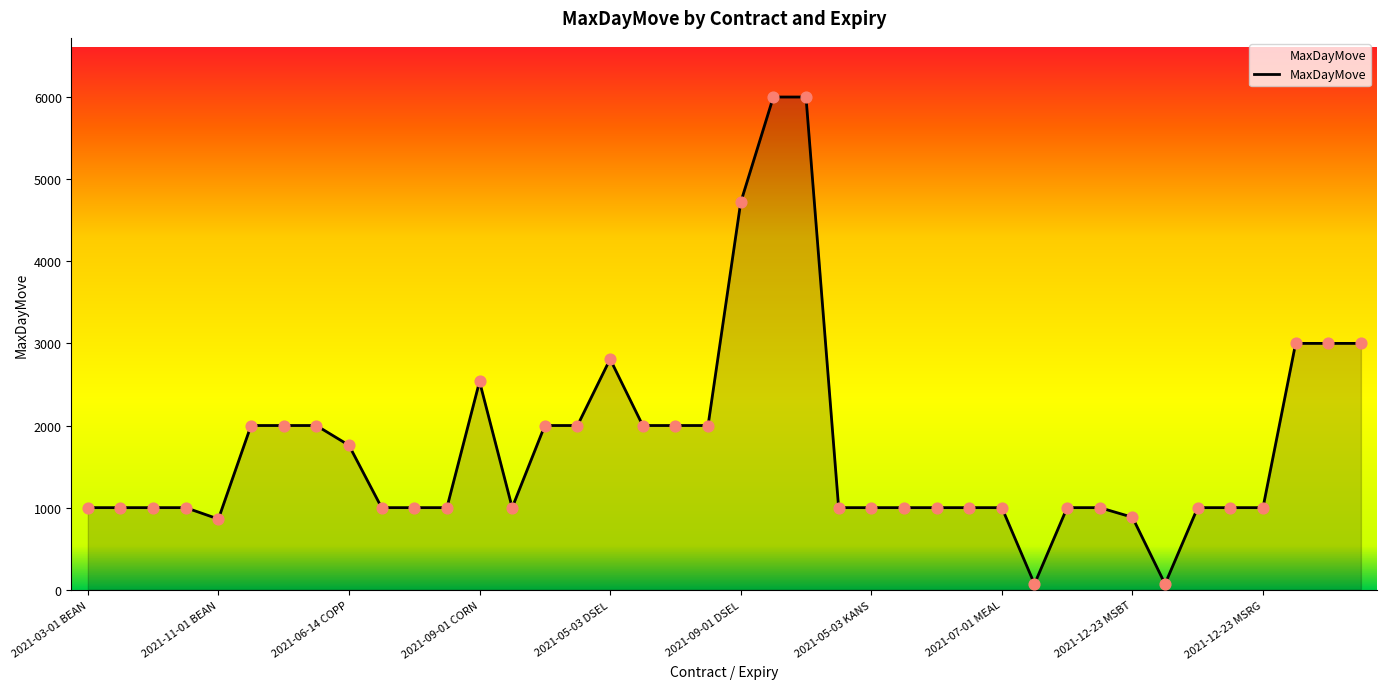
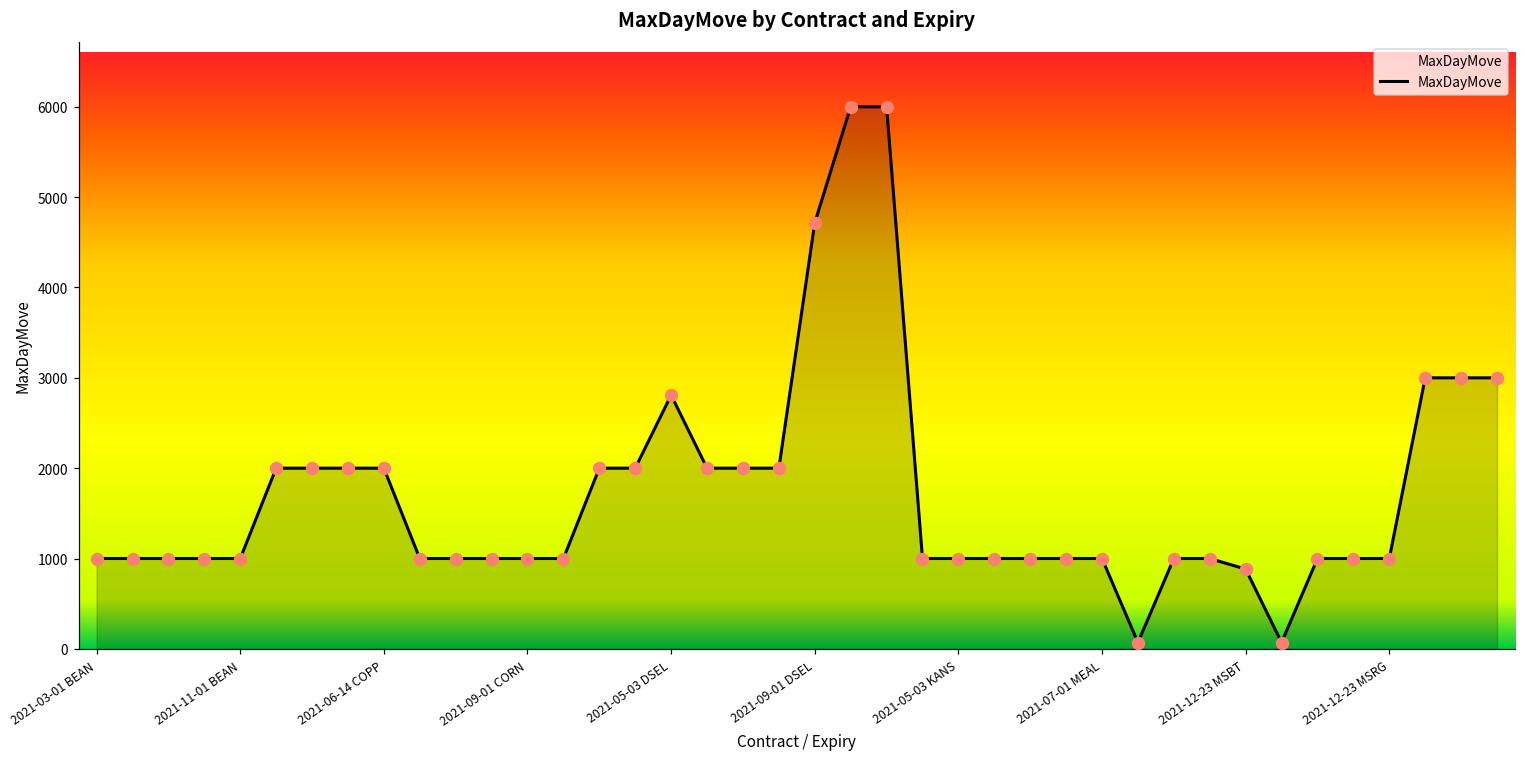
  {
    "2021-03-01 BEAN": 1000,
-   "2021-11-01 BEAN": 900,
-   "2021-06-14 COPP": 1800,
-   "2021-09-01 CORN": 2500,
+   "2021-11-01 BEAN": 1000,
+   "2021-06-14 COPP": 2000,
+   "2021-09-01 CORN": 1000,
    "2021-05-03 DSEL": 2800,
    "2021-09-01 DSEL": 4700,
    "2021-05-03 KANS": 1000,
    "2021-07-01 MEAL": 1000,
    "2021-12-23 MSBT": 900,
    "2021-12-23 MSRG": 1000
  }
